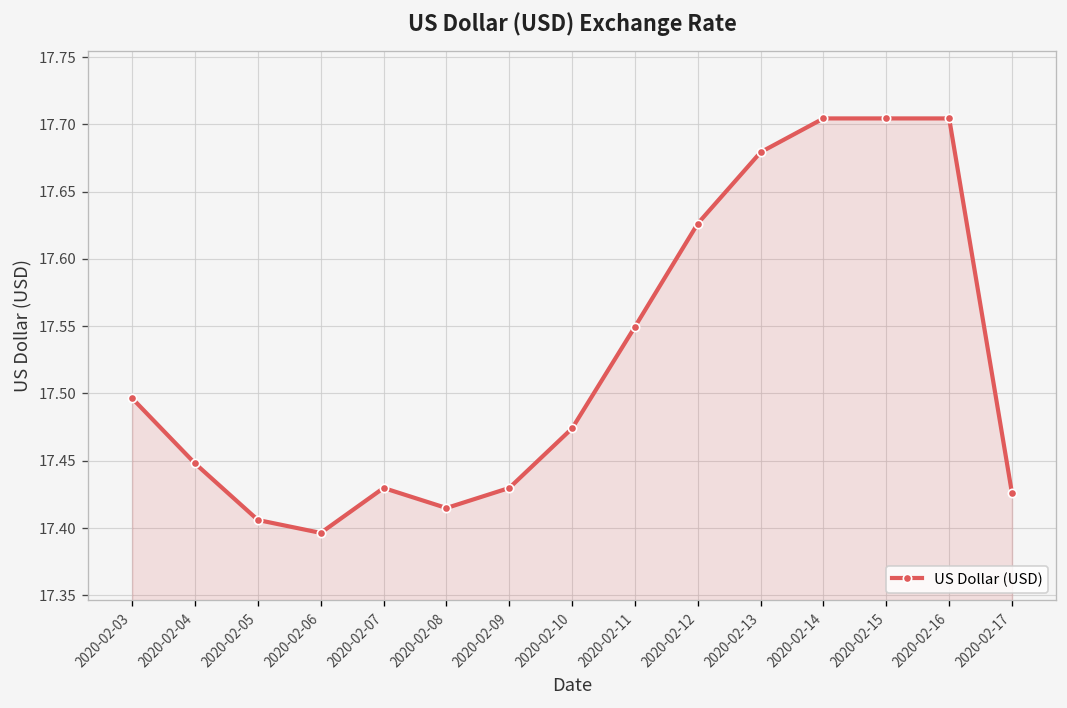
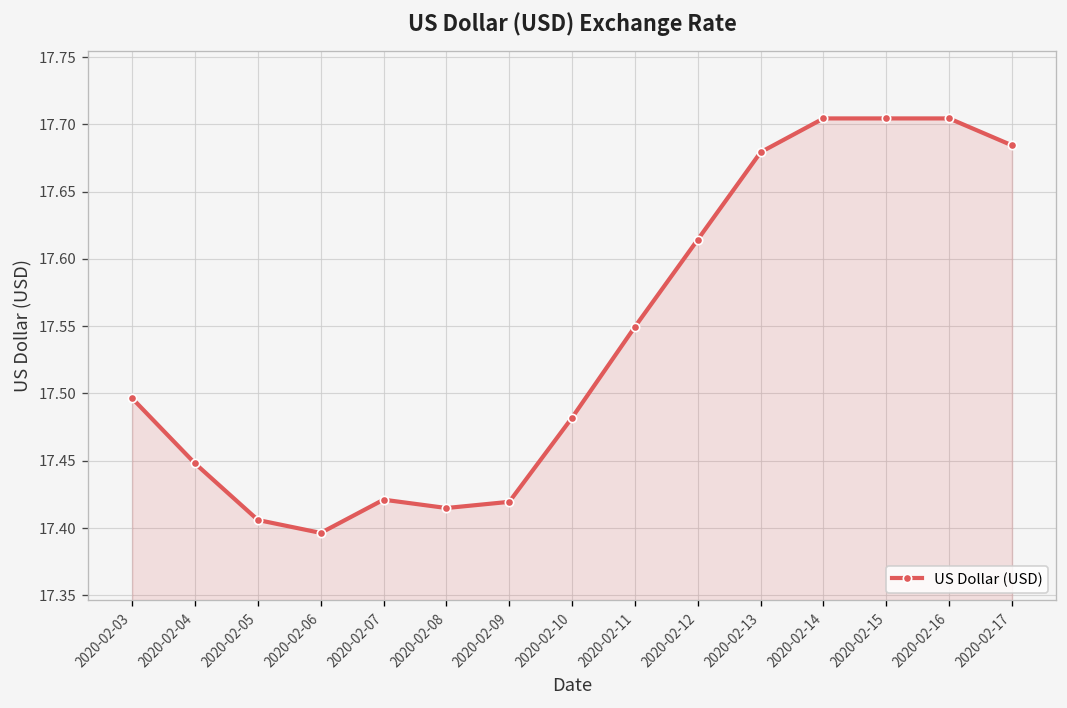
  {
    "2020-02-03": 17.496,
    "2020-02-04": 17.448,
    "2020-02-05": 17.406,
    "2020-02-06": 17.396,
-   "2020-02-07": 17.430,
+   "2020-02-07": 17.421,
    "2020-02-08": 17.415,
-   "2020-02-09": 17.430,
-   "2020-02-10": 17.474,
+   "2020-02-09": 17.420,
+   "2020-02-10": 17.482,
    "2020-02-11": 17.550,
-   "2020-02-12": 17.626,
+   "2020-02-12": 17.614,
    "2020-02-13": 17.679,
    "2020-02-14": 17.704,
    "2020-02-15": 17.704,
    "2020-02-16": 17.704,
-   "2020-02-17": 17.426
+   "2020-02-17": 17.684
  }
